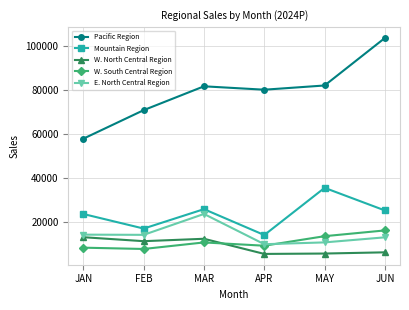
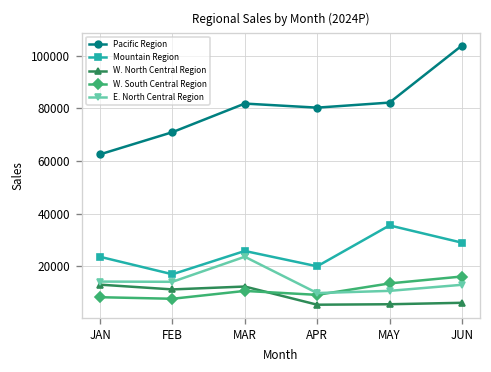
  {
    "Pacific Region": {
-     "JAN": 58000,
+     "JAN": 63000,
      "FEB": 71000,
      "MAR": 82000,
      "APR": 80000,
      "MAY": 82000,
      "JUN": 104000
    },
    "Mountain Region": {
      "JAN": 24000,
      "FEB": 17000,
      "MAR": 26000,
-     "APR": 14000,
+     "APR": 20000,
      "MAY": 36000,
-     "JUN": 25000
+     "JUN": 29000
    },
    "E. North Central Region": {
      "JAN": 14000,
      "FEB": 14000,
      "MAR": 24000,
      "MAY": 11000,
      "JUN": 13000
    }
  }
